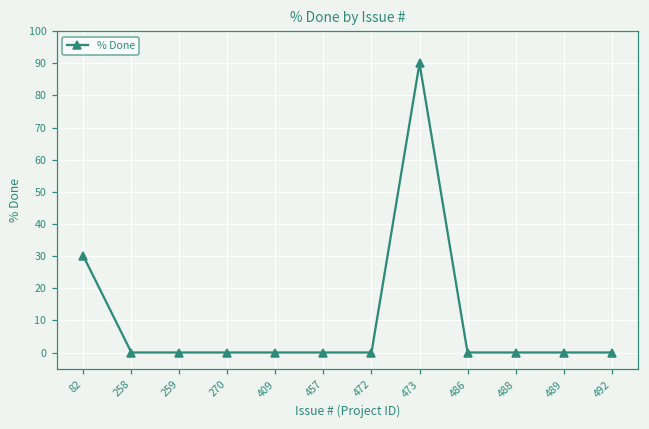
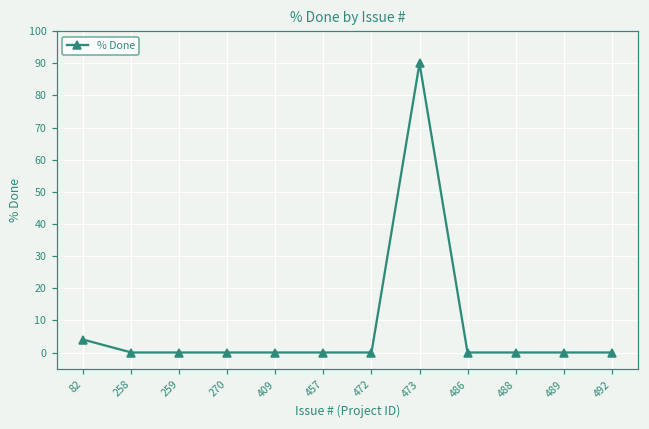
  {
-   "82": 30,
+   "82": 4,
    "258": 0,
    "259": 0,
    "270": 0,
    "409": 0,
    "457": 0,
    "472": 0,
    "473": 90,
    "486": 0,
    "488": 0,
    "489": 0,
    "492": 0
  }
